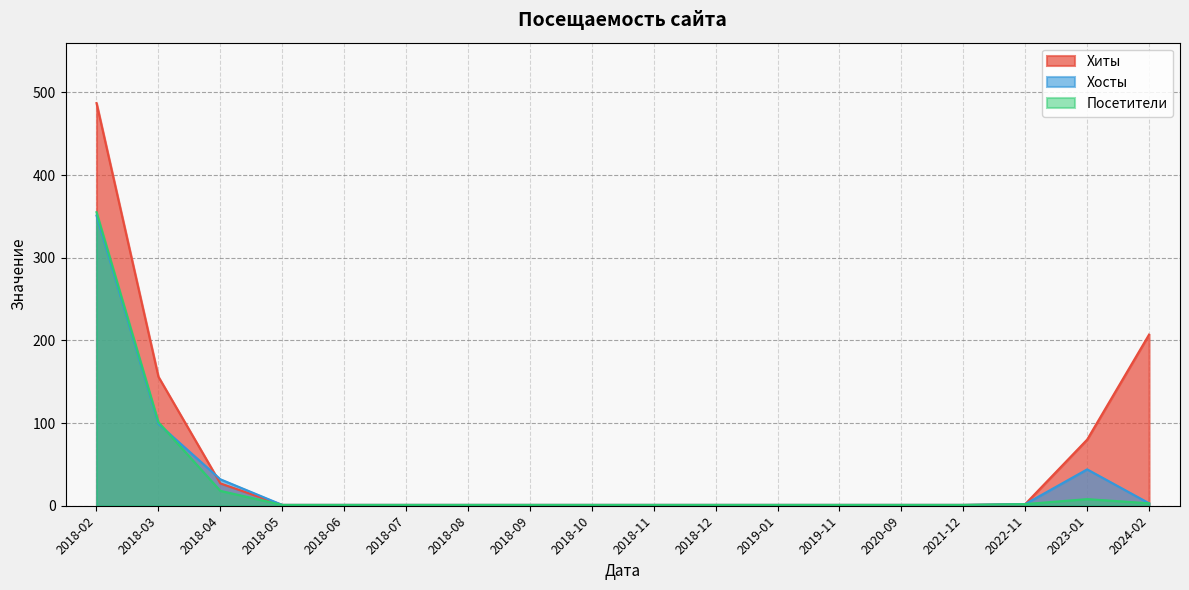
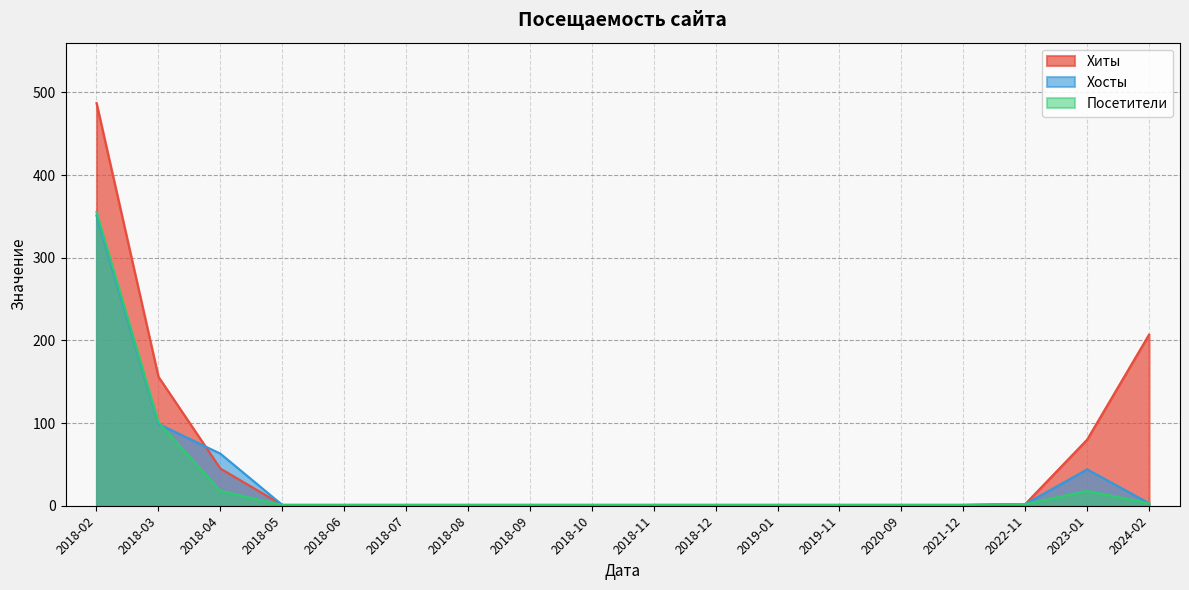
  {
    "Хиты": {
      "2018-02": 490,
      "2018-03": 160,
-     "2018-04": 30,
+     "2018-04": 50,
      "2023-01": 80,
      "2024-02": 210
    },
    "Хосты": {
      "2018-02": 350,
-     "2018-04": 30,
+     "2018-04": 60,
      "2023-01": 40
    },
    "Посетители": {
      "2018-02": 360,
      "2018-04": 20,
-     "2023-01": 10
+     "2023-01": 20
    }
  }
